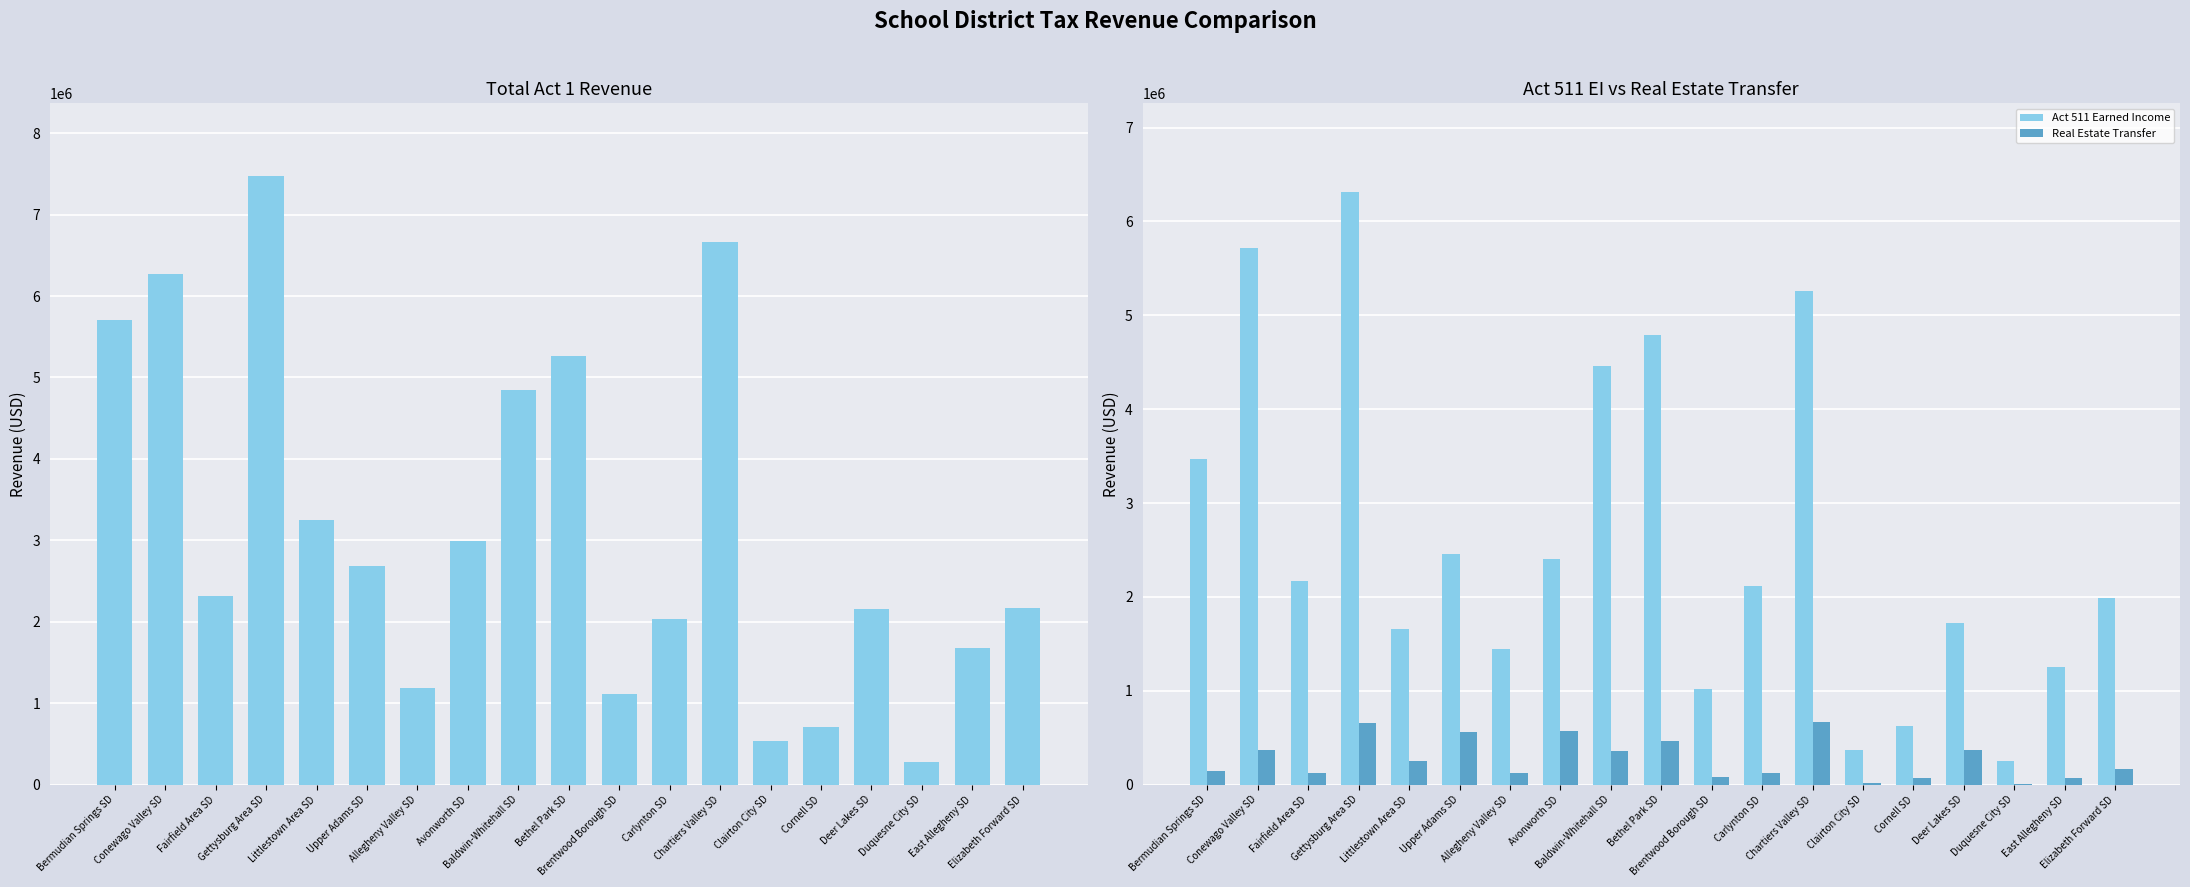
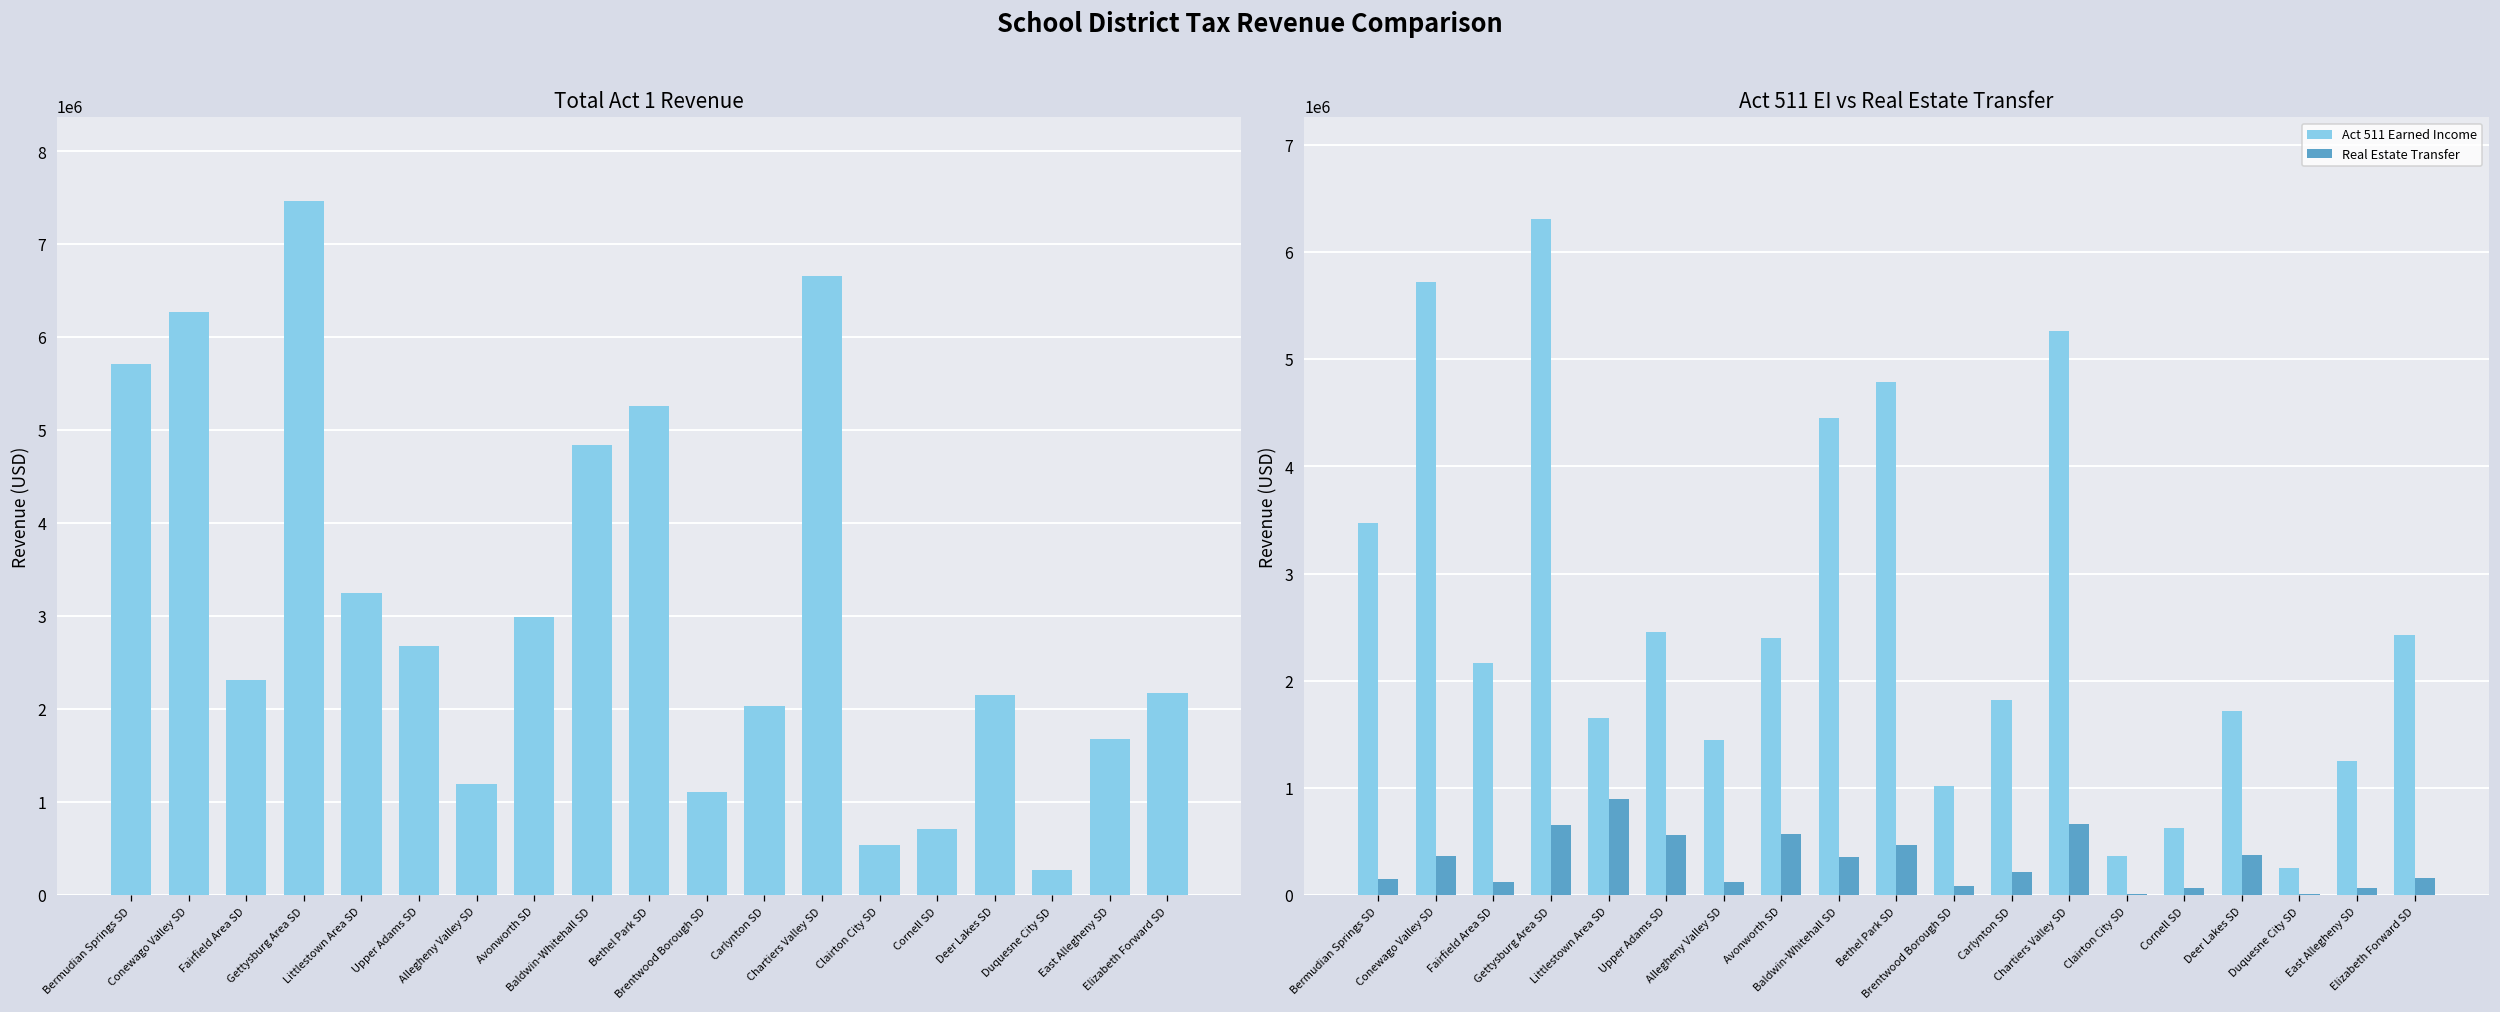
  {
    "Total Act 1 Revenue": {
      "Bermudian Springs SD": 5700000,
      "Conewago Valley SD": 6300000,
      "Fairfield Area SD": 2300000,
      "Gettysburg Area SD": 7500000,
      "Littlestown Area SD": 3300000,
      "Upper Adams SD": 2700000,
      "Allegheny Valley SD": 1200000,
      "Avonworth SD": 3000000,
      "Baldwin-Whitehall SD": 4800000,
      "Bethel Park SD": 5300000,
      "Brentwood Borough SD": 1100000,
      "Carlynton SD": 2000000,
      "Chartiers Valley SD": 6700000,
      "Clairton City SD": 500000,
      "Cornell SD": 700000,
      "Deer Lakes SD": 2200000,
      "Duquesne City SD": 300000,
      "East Allegheny SD": 1700000,
      "Elizabeth Forward SD": 2200000
    },
    "Act 511 EI vs Real Estate Transfer": {
      "Act 511 Earned Income": {
        "Bermudian Springs SD": 3500000,
        "Conewago Valley SD": 5700000,
        "Fairfield Area SD": 2200000,
        "Gettysburg Area SD": 6300000,
        "Littlestown Area SD": 1700000,
        "Upper Adams SD": 2500000,
        "Allegheny Valley SD": 1400000,
        "Avonworth SD": 2400000,
        "Baldwin-Whitehall SD": 4500000,
        "Bethel Park SD": 4800000,
        "Brentwood Borough SD": 1000000,
-       "Carlynton SD": 2100000,
+       "Carlynton SD": 1800000,
        "Chartiers Valley SD": 5300000,
        "Clairton City SD": 400000,
        "Cornell SD": 600000,
        "Deer Lakes SD": 1700000,
        "Duquesne City SD": 300000,
        "East Allegheny SD": 1300000,
-       "Elizabeth Forward SD": 2000000
+       "Elizabeth Forward SD": 2400000
      },
      "Real Estate Transfer": {
        "Bermudian Springs SD": 100000,
        "Conewago Valley SD": 400000,
        "Fairfield Area SD": 100000,
        "Gettysburg Area SD": 700000,
-       "Littlestown Area SD": 200000,
+       "Littlestown Area SD": 900000,
        "Upper Adams SD": 600000,
        "Allegheny Valley SD": 100000,
        "Avonworth SD": 600000,
        "Baldwin-Whitehall SD": 400000,
        "Bethel Park SD": 500000,
        "Brentwood Borough SD": 100000,
-       "Carlynton SD": 100000,
+       "Carlynton SD": 200000,
        "Chartiers Valley SD": 700000,
        "Cornell SD": 100000,
        "Deer Lakes SD": 400000,
        "East Allegheny SD": 100000,
        "Elizabeth Forward SD": 200000
      }
    }
  }
